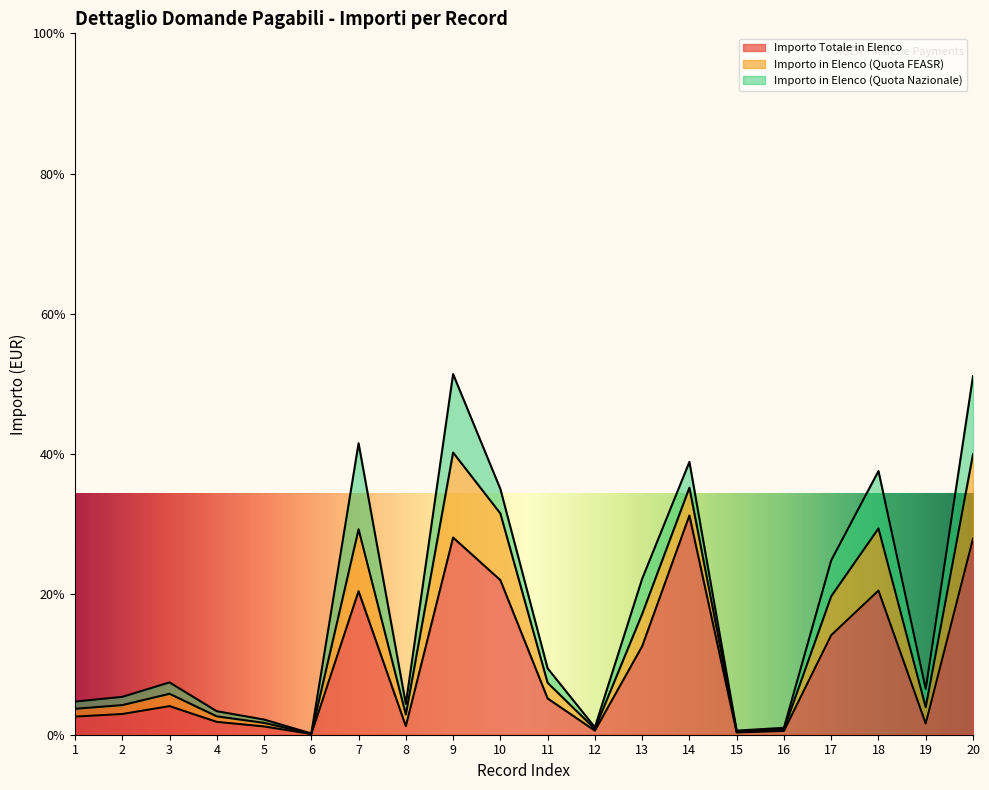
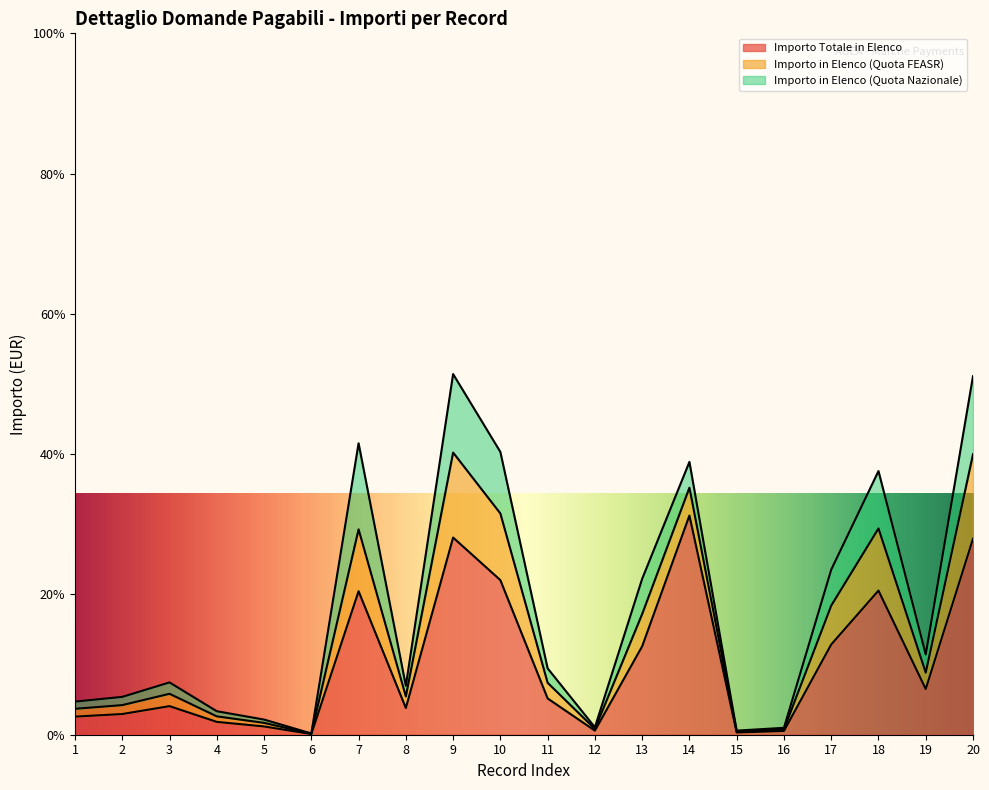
  {
    "Importo Totale in Elenco": {
      "1": "3%",
      "2": "3%",
      "3": "4%",
      "4": "2%",
      "5": "1%",
      "7": "20%",
-     "8": "1%",
+     "8": "4%",
      "9": "28%",
      "10": "22%",
      "11": "5%",
      "13": "13%",
      "14": "31%",
-     "17": "14%",
+     "17": "13%",
      "18": "21%",
-     "19": "2%",
+     "19": "7%",
      "20": "28%"
    },
    "Importo in Elenco (Quota FEASR)": {
      "1": "1%",
      "2": "1%",
      "3": "2%",
      "4": "1%",
      "5": "1%",
      "7": "9%",
      "8": "2%",
      "9": "12%",
      "10": "10%",
      "11": "2%",
      "13": "5%",
      "14": "4%",
      "17": "6%",
      "18": "9%",
      "19": "2%",
      "20": "12%"
    },
    "Importo in Elenco (Quota Nazionale)": {
      "1": "1%",
      "2": "1%",
      "3": "2%",
      "4": "1%",
      "5": "0%",
      "7": "12%",
      "8": "2%",
      "9": "11%",
-     "10": "3%",
+     "10": "9%",
      "11": "2%",
      "13": "5%",
      "14": "4%",
      "17": "5%",
      "18": "8%",
      "19": "3%",
      "20": "11%"
    }
  }
